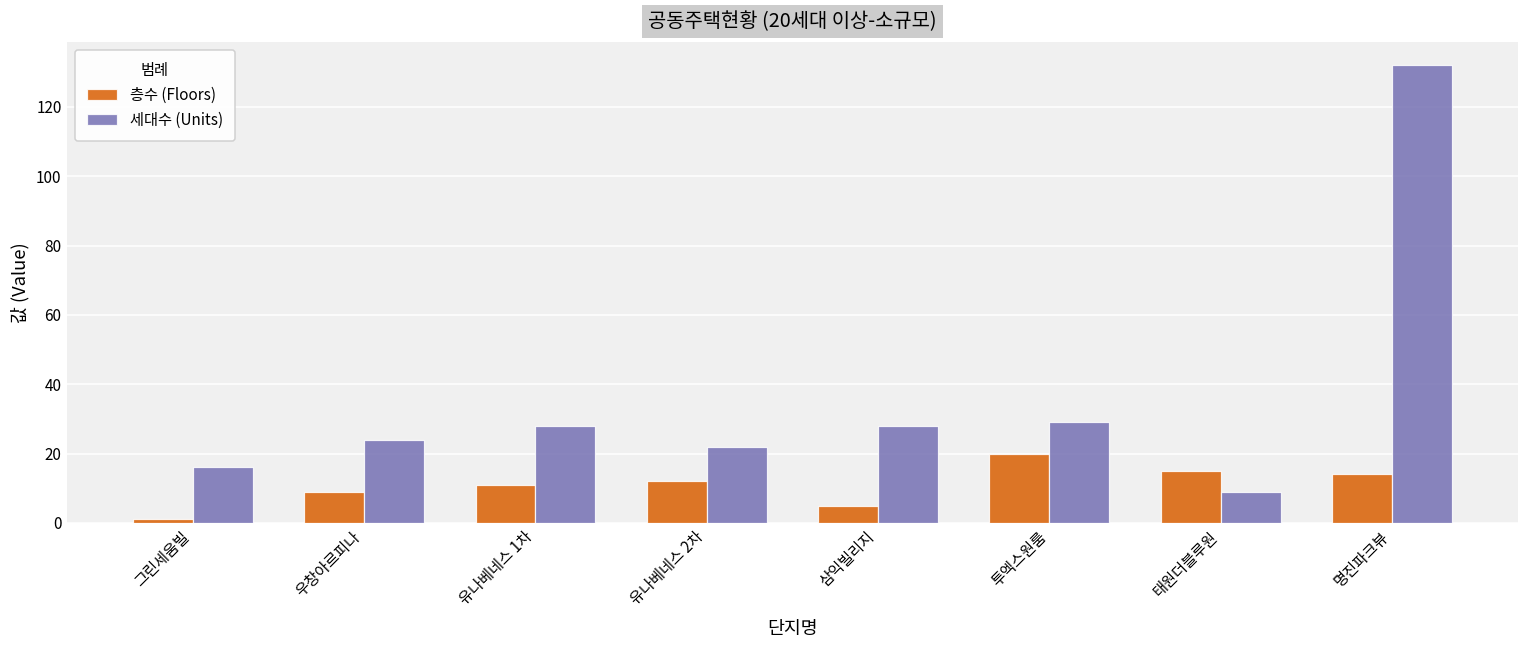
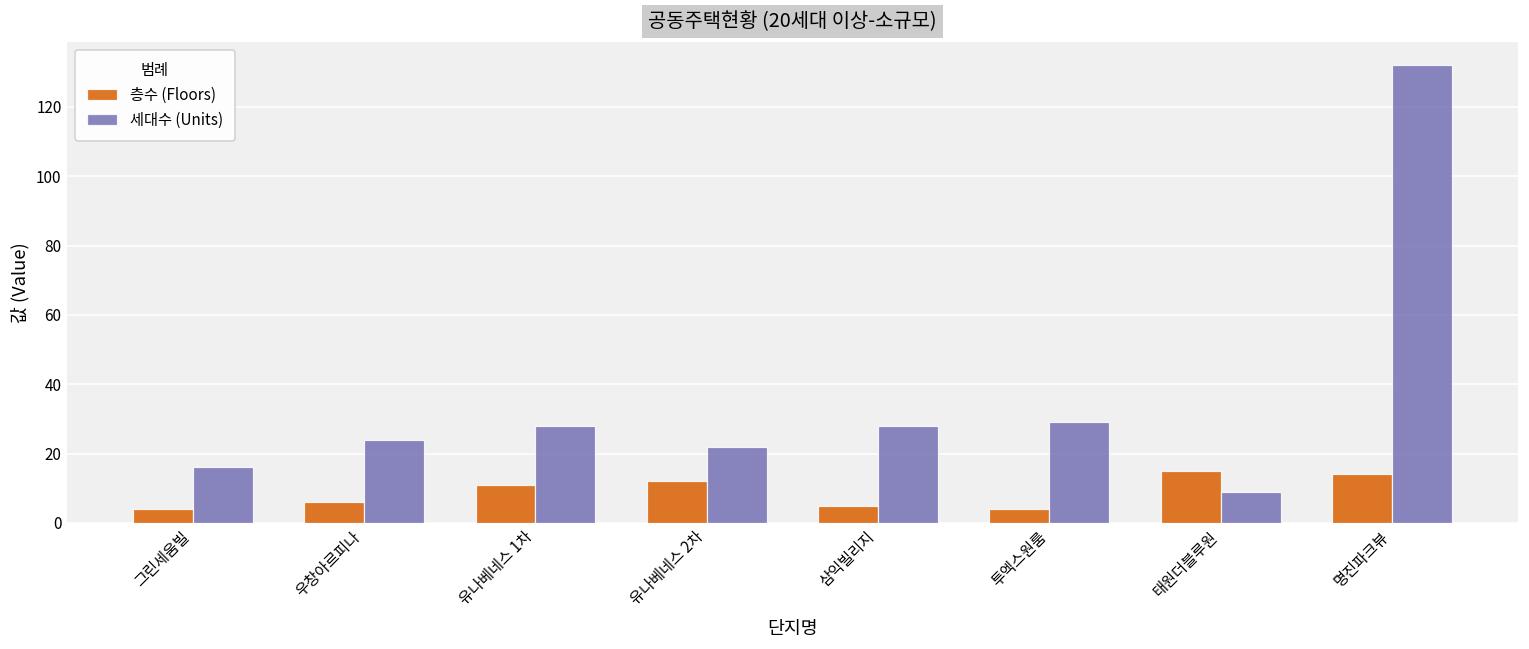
  {
    "층수 (Floors)": {
-     "그린세움빌": 1,
-     "우창아르피나": 9,
+     "그린세움빌": 4,
+     "우창아르피나": 6,
      "유나베네스 1차": 11,
      "유나베네스 2차": 12,
      "삼익빌리지": 5,
-     "투엑스원룸": 20,
+     "투엑스원룸": 4,
      "태원더블루원": 15,
      "명진파크뷰": 14
    },
    "세대수 (Units)": {
      "그린세움빌": 16,
      "우창아르피나": 24,
      "유나베네스 1차": 28,
      "유나베네스 2차": 22,
      "삼익빌리지": 28,
      "투엑스원룸": 29,
      "태원더블루원": 9,
      "명진파크뷰": 132
    }
  }
